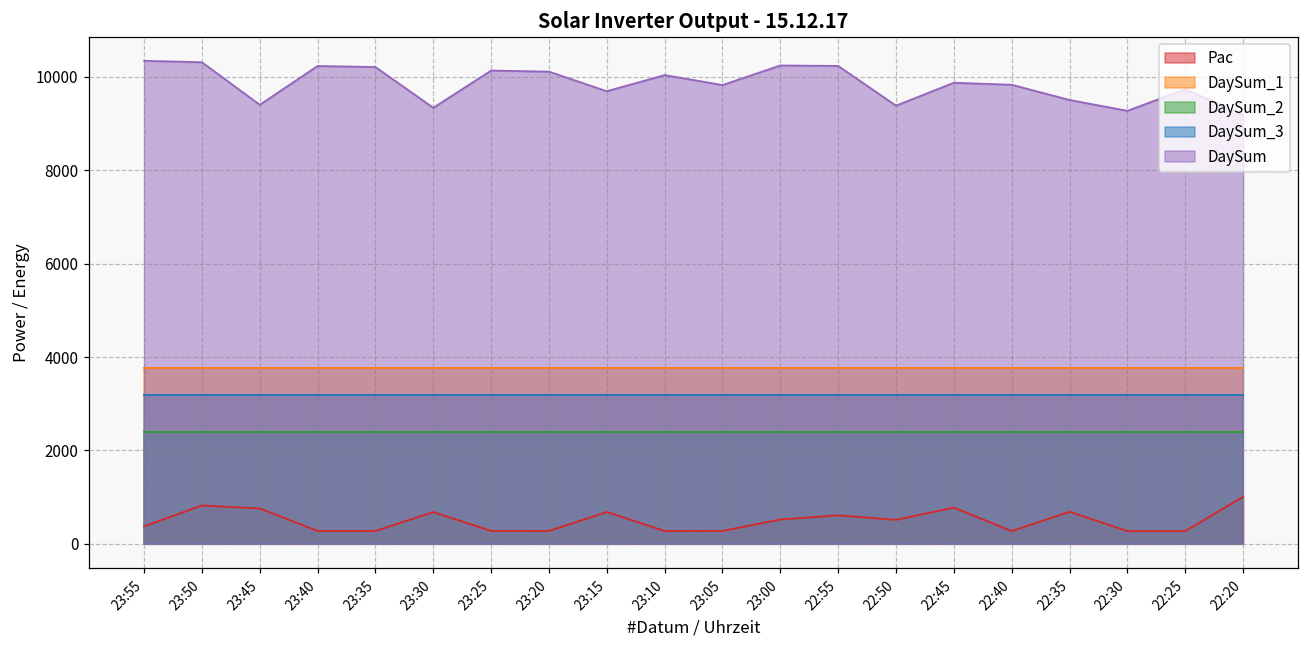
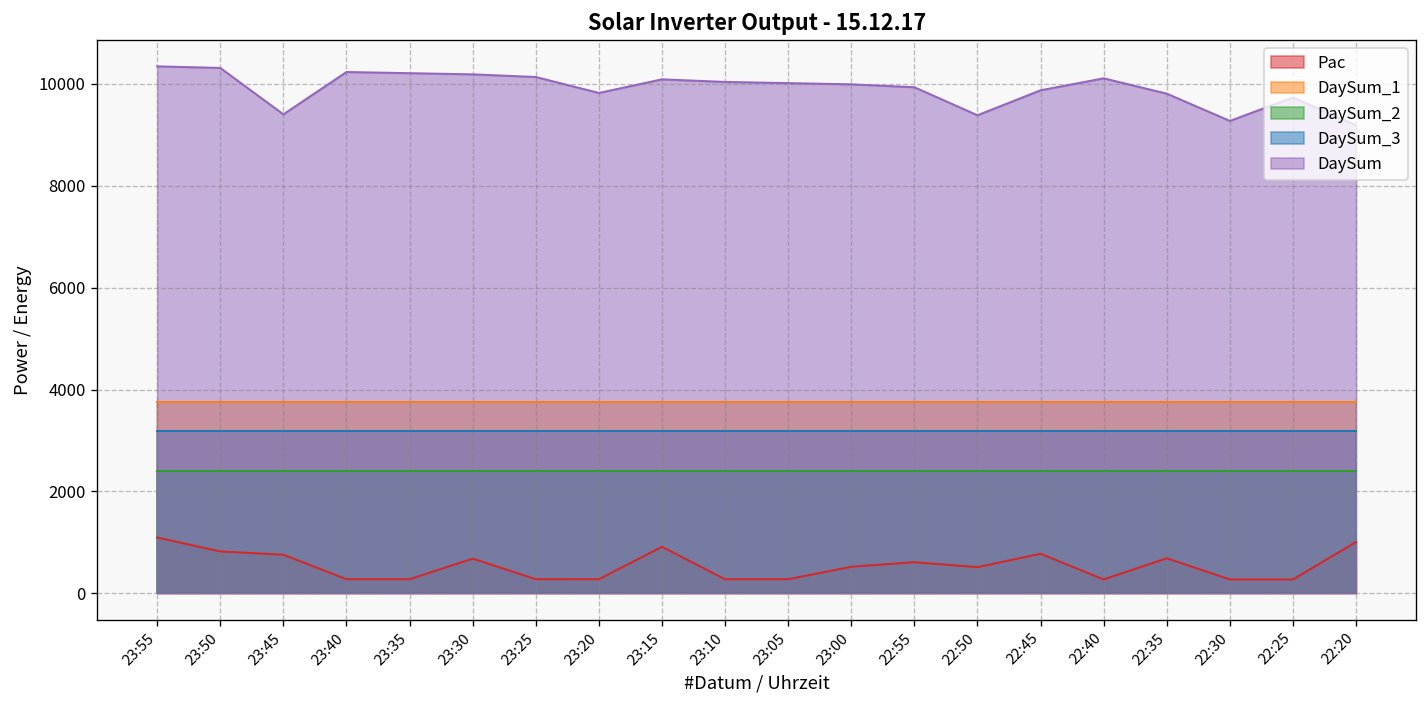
  {
    "Pac": {
-     "23:55": 400,
+     "23:55": 1100,
      "23:50": 800,
      "23:45": 800,
      "23:40": 300,
      "23:35": 300,
      "23:30": 700,
      "23:25": 300,
      "23:20": 300,
-     "23:15": 700,
+     "23:15": 900,
      "23:10": 300,
      "23:05": 300,
      "23:00": 500,
      "22:55": 600,
      "22:50": 500,
      "22:45": 800,
      "22:40": 300,
      "22:35": 700,
      "22:30": 300,
      "22:25": 300,
      "22:20": 1000
    },
    "DaySum_1": {
      "23:55": 3800,
      "23:50": 3800,
      "23:45": 3800,
      "23:40": 3800,
      "23:35": 3800,
      "23:30": 3800,
      "23:25": 3800,
      "23:20": 3800,
      "23:15": 3800,
      "23:10": 3800,
      "23:05": 3800,
      "23:00": 3800,
      "22:55": 3800,
      "22:50": 3800,
      "22:45": 3800,
      "22:40": 3800,
      "22:35": 3800,
      "22:30": 3800,
      "22:25": 3800,
      "22:20": 3800
    },
    "DaySum_2": {
      "23:55": 2400,
      "23:50": 2400,
      "23:45": 2400,
      "23:40": 2400,
      "23:35": 2400,
      "23:30": 2400,
      "23:25": 2400,
      "23:20": 2400,
      "23:15": 2400,
      "23:10": 2400,
      "23:05": 2400,
      "23:00": 2400,
      "22:55": 2400,
      "22:50": 2400,
      "22:45": 2400,
      "22:40": 2400,
      "22:35": 2400,
      "22:30": 2400,
      "22:25": 2400,
      "22:20": 2400
    },
    "DaySum_3": {
      "23:55": 3200,
      "23:50": 3200,
      "23:45": 3200,
      "23:40": 3200,
      "23:35": 3200,
      "23:30": 3200,
      "23:25": 3200,
      "23:20": 3200,
      "23:15": 3200,
      "23:10": 3200,
      "23:05": 3200,
      "23:00": 3200,
      "22:55": 3200,
      "22:50": 3200,
      "22:45": 3200,
      "22:40": 3200,
      "22:35": 3200,
      "22:30": 3200,
      "22:25": 3200,
      "22:20": 3200
    },
    "DaySum": {
      "23:55": 10300,
      "23:50": 10300,
      "23:45": 9400,
      "23:40": 10200,
      "23:35": 10200,
-     "23:30": 9300,
+     "23:30": 10200,
      "23:25": 10100,
-     "23:20": 10100,
-     "23:15": 9700,
+     "23:20": 9800,
+     "23:15": 10100,
      "23:10": 10000,
-     "23:05": 9800,
-     "23:00": 10200,
-     "22:55": 10200,
+     "23:05": 10000,
+     "23:00": 10000,
+     "22:55": 9900,
      "22:50": 9400,
      "22:45": 9900,
-     "22:40": 9800,
-     "22:35": 9500,
+     "22:40": 10100,
+     "22:35": 9800,
      "22:30": 9300
    }
  }
